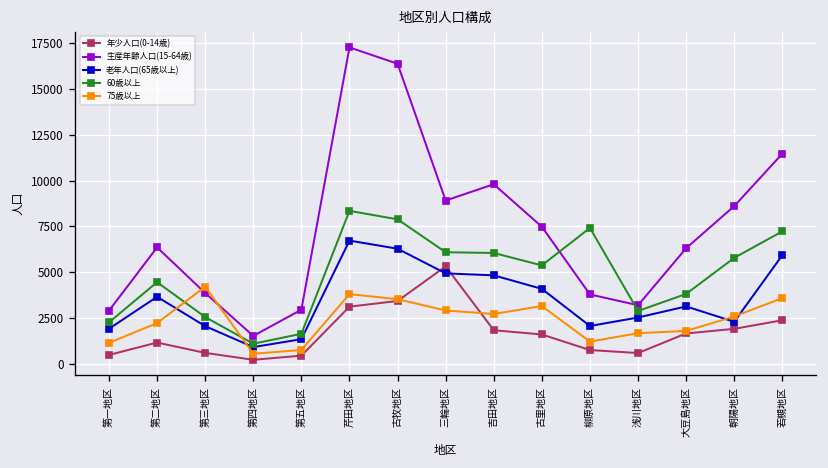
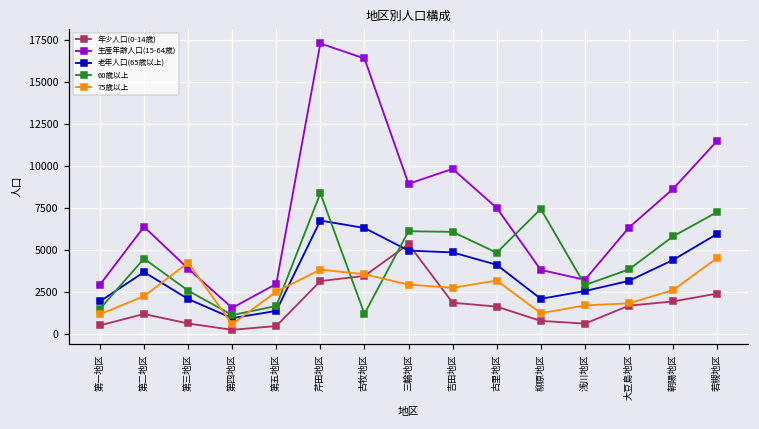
  {
    "年少人口(0-14歳)": {
      "第一地区": 500,
      "第二地区": 1200,
      "第三地区": 600,
      "第四地区": 200,
      "第五地区": 400,
      "芹田地区": 3100,
      "三輪地区": 5300,
      "吉田地区": 1800,
      "古里地区": 1600,
      "柳原地区": 800,
      "浅川地区": 600,
      "朝陽地区": 1900,
      "若槻地区": 2400
    },
    "生産年齢人口(15-64歳)": {
      "第一地区": 2900,
      "第二地区": 6400,
      "第三地区": 3900,
      "第四地区": 1500,
      "第五地区": 3000,
      "芹田地区": 17300,
      "古牧地区": 16400,
      "三輪地区": 8900,
      "吉田地区": 9800,
      "古里地区": 7500,
      "柳原地区": 3800,
      "浅川地区": 3200,
      "大豆島地区": 6300,
      "朝陽地区": 8600,
      "若槻地区": 11500
    },
    "老年人口(65歳以上)": {
      "第一地区": 1900,
      "第二地区": 3700,
      "第三地区": 2100,
      "第四地区": 900,
      "第五地区": 1300,
      "芹田地区": 6700,
      "古牧地区": 6300,
      "三輪地区": 4900,
      "吉田地区": 4800,
      "古里地区": 4100,
      "柳原地区": 2100,
      "浅川地区": 2500,
      "大豆島地区": 3100,
-     "朝陽地区": 2300,
+     "朝陽地区": 4400,
      "若槻地区": 5900
    },
    "60歳以上": {
-     "第一地区": 2300,
+     "第一地区": 1500,
      "第二地区": 4500,
      "第三地区": 2600,
      "第四地区": 1100,
      "第五地区": 1600,
      "芹田地区": 8400,
-     "古牧地区": 7900,
+     "古牧地区": 1200,
      "三輪地区": 6100,
      "吉田地区": 6100,
-     "古里地区": 5400,
+     "古里地区": 4800,
      "柳原地区": 7400,
      "浅川地区": 2900,
      "大豆島地区": 3800,
      "朝陽地区": 5800,
      "若槻地区": 7200
    },
    "75歳以上": {
      "第一地区": 1100,
      "第二地区": 2200,
      "第三地区": 4200,
      "第四地区": 600,
-     "第五地区": 800,
+     "第五地区": 2500,
      "芹田地区": 3800,
      "三輪地区": 2900,
      "吉田地区": 2700,
      "古里地区": 3200,
      "柳原地区": 1200,
      "浅川地区": 1700,
      "朝陽地区": 2600,
-     "若槻地区": 3600
+     "若槻地区": 4500
    }
  }
